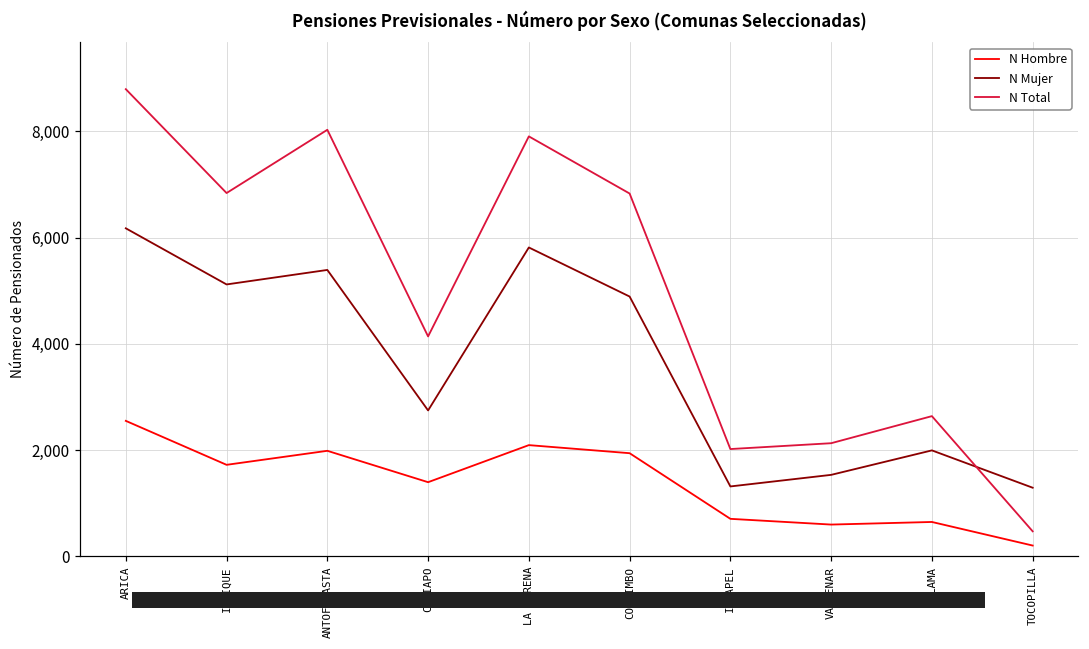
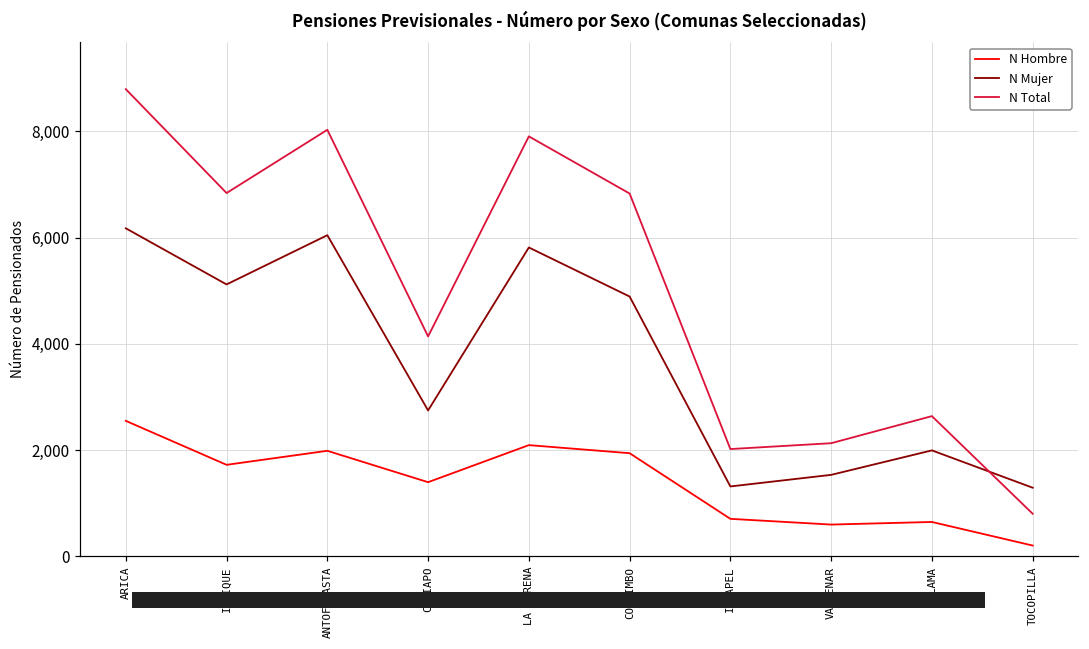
  {
    "N Hombre": {
      "ARICA": "2,500",
      "ANTOFAGASTA": "2,000",
      "TOCOPILLA": "200"
    },
    "N Mujer": {
      "ARICA": "6,200",
-     "ANTOFAGASTA": "5,400",
+     "ANTOFAGASTA": "6,000",
      "TOCOPILLA": "1,300"
    },
    "N Total": {
      "ARICA": "8,800",
      "ANTOFAGASTA": "8,000",
-     "TOCOPILLA": "500"
+     "TOCOPILLA": "800"
    }
  }
